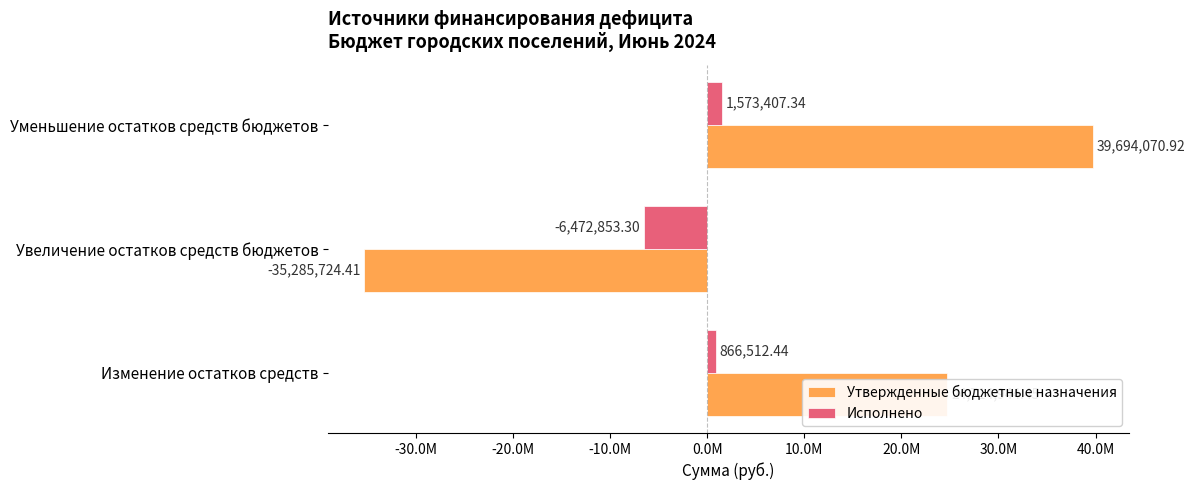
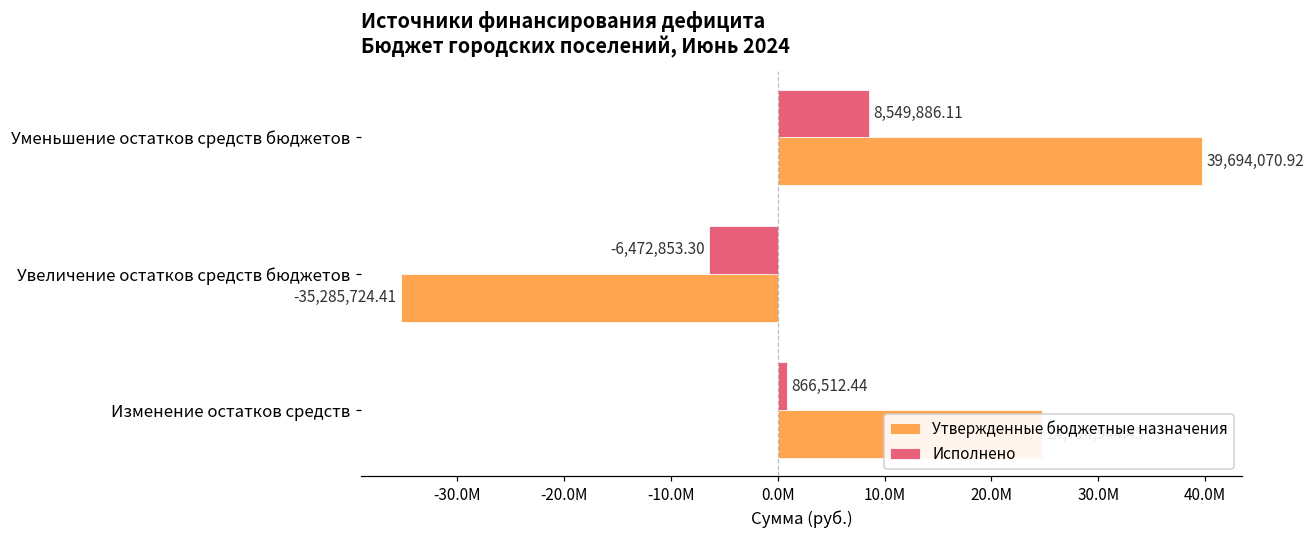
  {
    "Утвержденные бюджетные назначения": {
      "Уменьшение остатков средств бюджетов": "39,694,070.92",
      "Увеличение остатков средств бюджетов": "-35,285,724.41"
    },
    "Исполнено": {
-     "Уменьшение остатков средств бюджетов": "1,573,407.34",
+     "Уменьшение остатков средств бюджетов": "8,549,886.11",
      "Увеличение остатков средств бюджетов": "-6,472,853.30",
      "Изменение остатков средств": "866,512.44"
    }
  }
